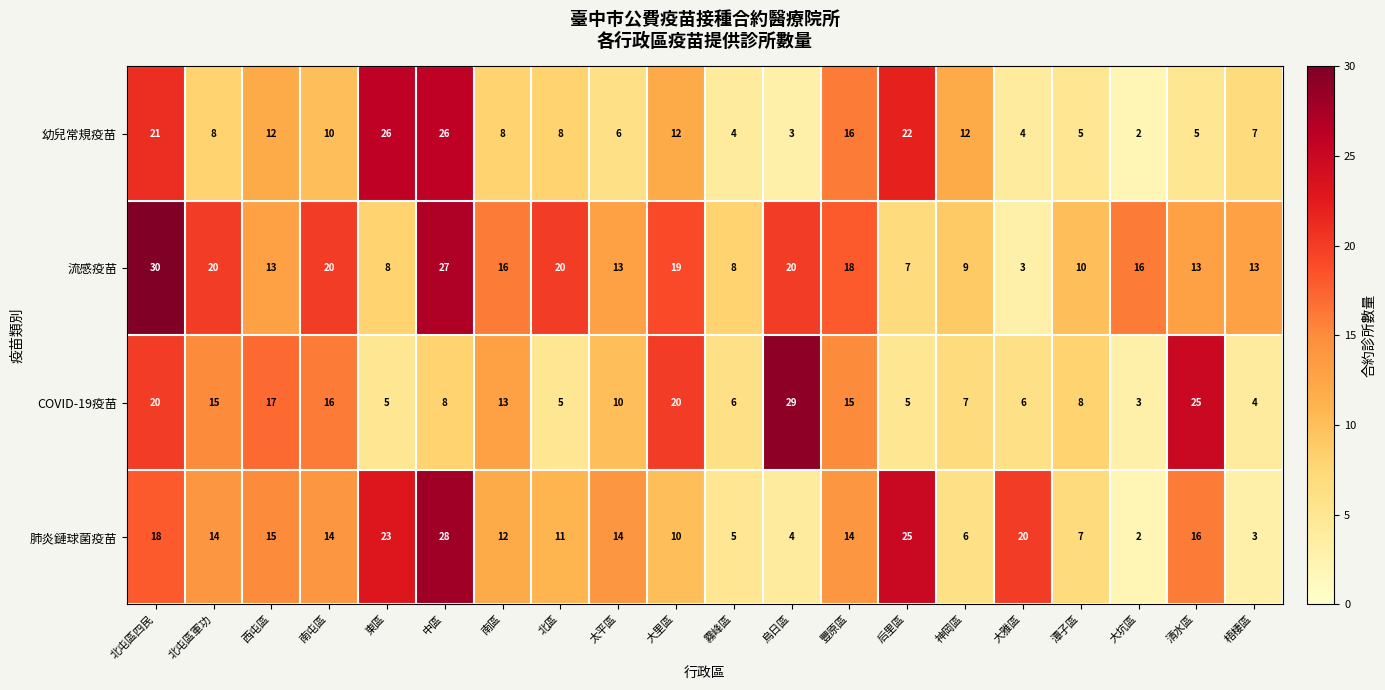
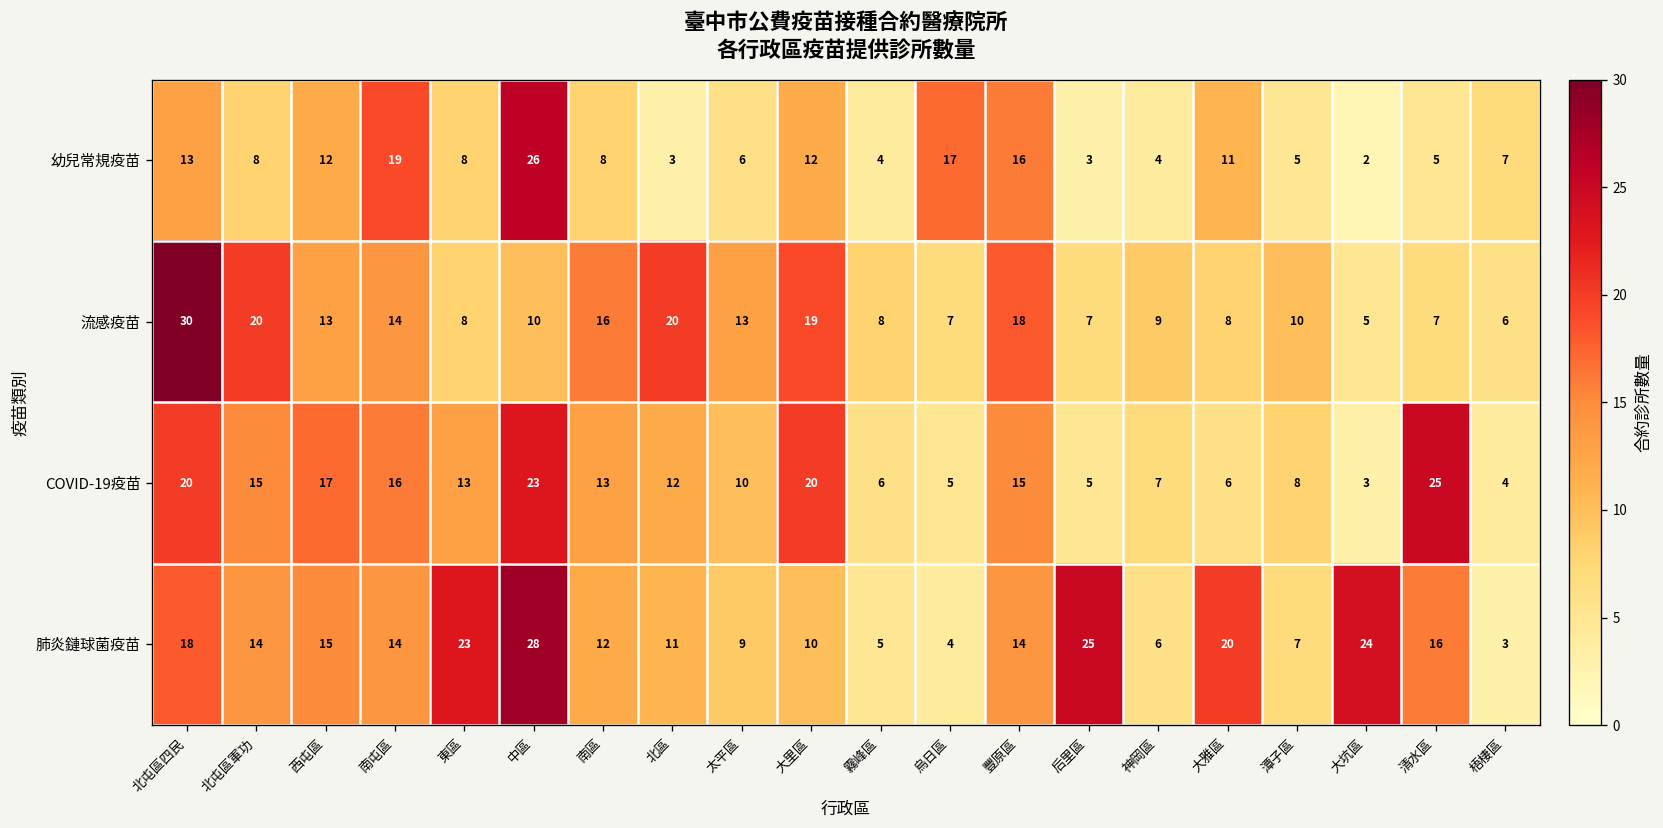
  {
    "幼兒常規疫苗": {
-     "北屯區四民": 21,
+     "北屯區四民": 13,
      "北屯區軍功": 8,
      "西屯區": 12,
-     "南屯區": 10,
-     "東區": 26,
+     "南屯區": 19,
+     "東區": 8,
      "中區": 26,
      "南區": 8,
-     "北區": 8,
+     "北區": 3,
      "太平區": 6,
      "大里區": 12,
      "霧峰區": 4,
-     "烏日區": 3,
+     "烏日區": 17,
      "豐原區": 16,
-     "后里區": 22,
-     "神岡區": 12,
-     "大雅區": 4,
+     "后里區": 3,
+     "神岡區": 4,
+     "大雅區": 11,
      "潭子區": 5,
      "大坑區": 2,
      "清水區": 5,
      "梧棲區": 7
    },
    "流感疫苗": {
      "北屯區四民": 30,
      "北屯區軍功": 20,
      "西屯區": 13,
-     "南屯區": 20,
+     "南屯區": 14,
      "東區": 8,
-     "中區": 27,
+     "中區": 10,
      "南區": 16,
      "北區": 20,
      "太平區": 13,
      "大里區": 19,
      "霧峰區": 8,
-     "烏日區": 20,
+     "烏日區": 7,
      "豐原區": 18,
      "后里區": 7,
      "神岡區": 9,
-     "大雅區": 3,
+     "大雅區": 8,
      "潭子區": 10,
-     "大坑區": 16,
-     "清水區": 13,
-     "梧棲區": 13
+     "大坑區": 5,
+     "清水區": 7,
+     "梧棲區": 6
    },
    "COVID-19疫苗": {
      "北屯區四民": 20,
      "北屯區軍功": 15,
      "西屯區": 17,
      "南屯區": 16,
-     "東區": 5,
-     "中區": 8,
+     "東區": 13,
+     "中區": 23,
      "南區": 13,
-     "北區": 5,
+     "北區": 12,
      "太平區": 10,
      "大里區": 20,
      "霧峰區": 6,
-     "烏日區": 29,
+     "烏日區": 5,
      "豐原區": 15,
      "后里區": 5,
      "神岡區": 7,
      "大雅區": 6,
      "潭子區": 8,
      "大坑區": 3,
      "清水區": 25,
      "梧棲區": 4
    },
    "肺炎鏈球菌疫苗": {
      "北屯區四民": 18,
      "北屯區軍功": 14,
      "西屯區": 15,
      "南屯區": 14,
      "東區": 23,
      "中區": 28,
      "南區": 12,
      "北區": 11,
-     "太平區": 14,
+     "太平區": 9,
      "大里區": 10,
      "霧峰區": 5,
      "烏日區": 4,
      "豐原區": 14,
      "后里區": 25,
      "神岡區": 6,
      "大雅區": 20,
      "潭子區": 7,
-     "大坑區": 2,
+     "大坑區": 24,
      "清水區": 16,
      "梧棲區": 3
    }
  }
